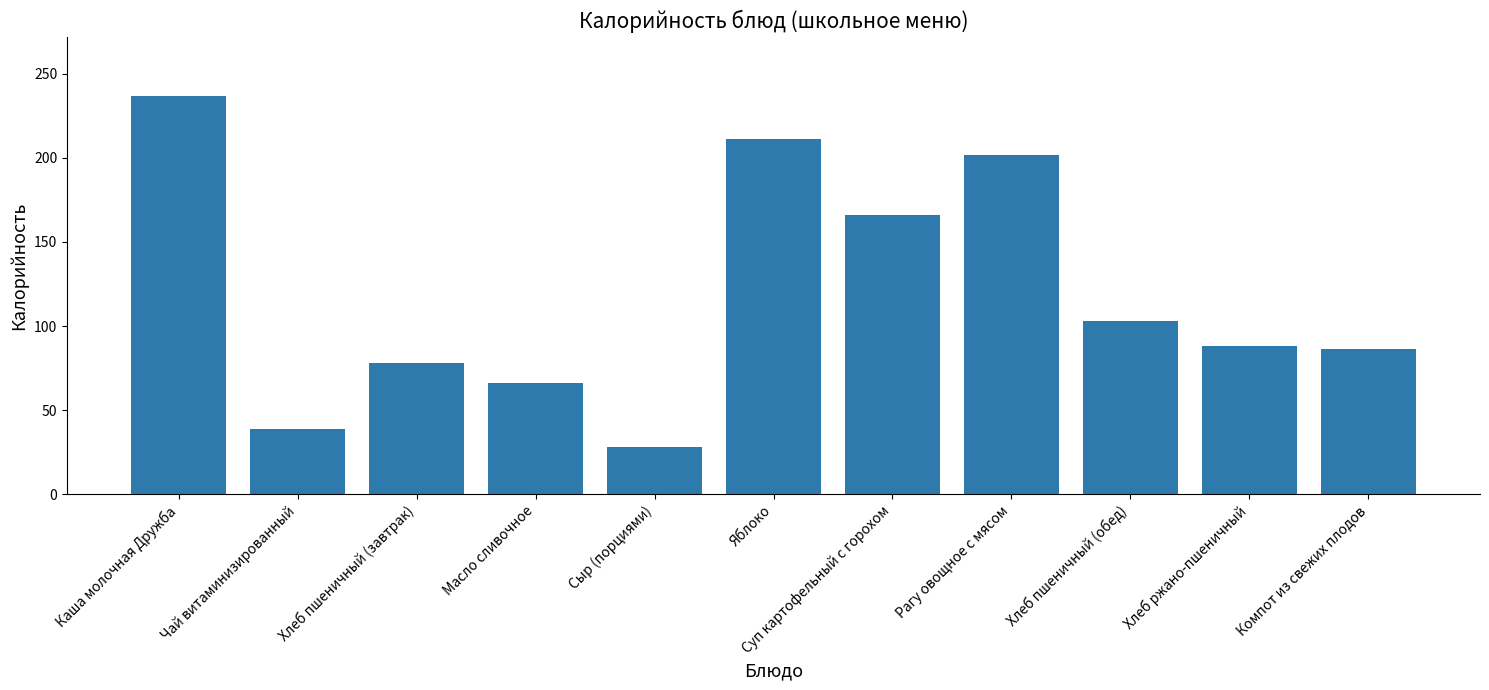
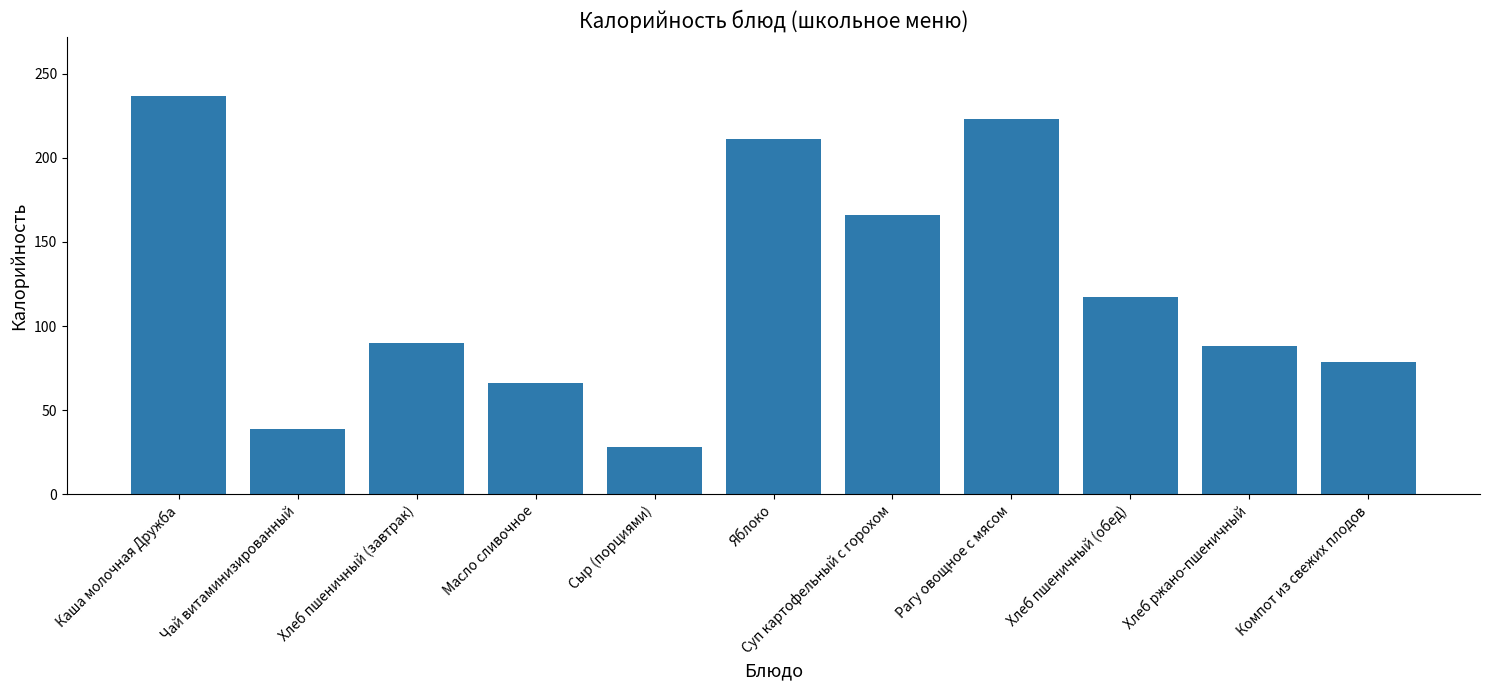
  {
    "Каша молочная Дружба": 237,
    "Чай витаминизированный": 39,
-   "Хлеб пшеничный (завтрак)": 78,
+   "Хлеб пшеничный (завтрак)": 90,
    "Масло сливочное": 66,
    "Сыр (порциями)": 28,
    "Яблоко": 211,
    "Суп картофельный с горохом": 166,
-   "Рагу овощное с мясом": 202,
-   "Хлеб пшеничный (обед)": 103,
+   "Рагу овощное с мясом": 223,
+   "Хлеб пшеничный (обед)": 117,
    "Хлеб ржано-пшеничный": 88,
-   "Компот из свежих плодов": 87
+   "Компот из свежих плодов": 79
  }
